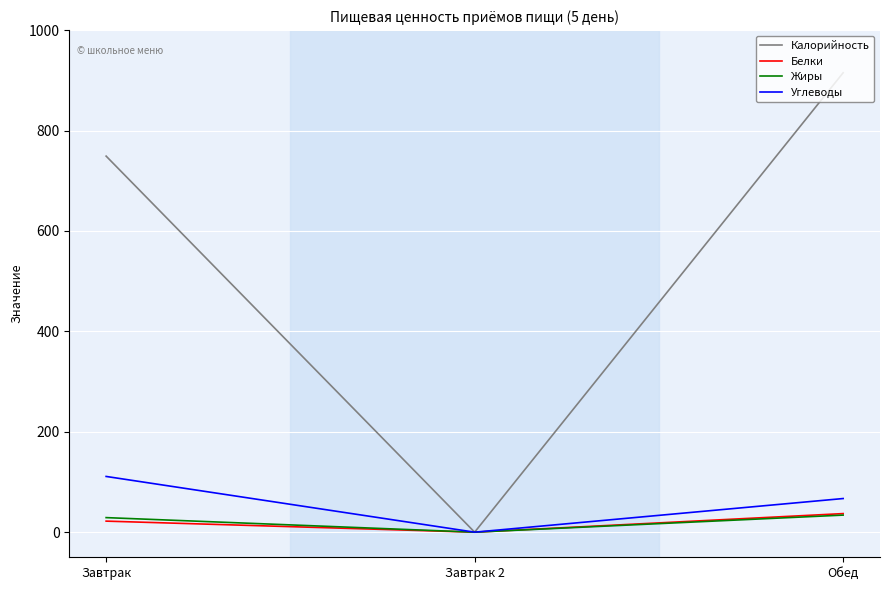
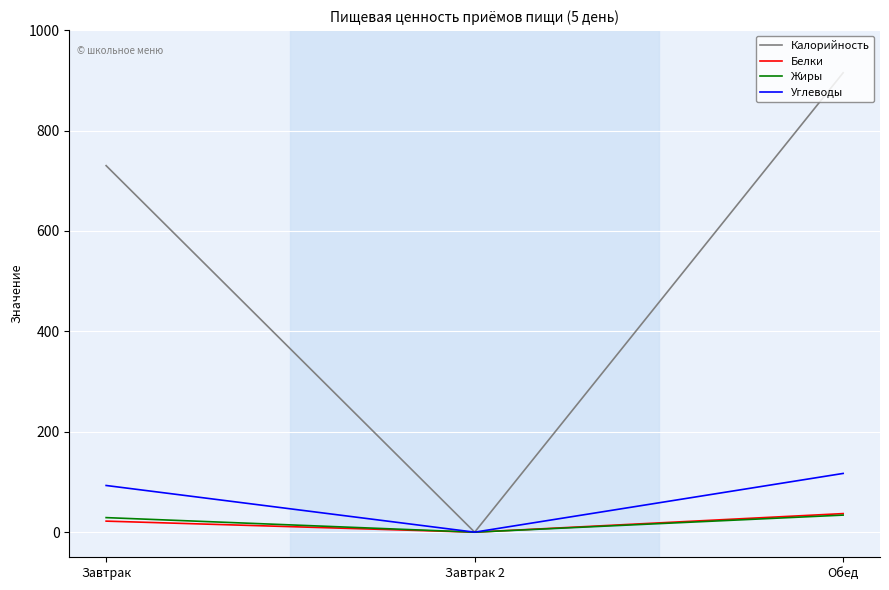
  {
    "Калорийность": {
-     "Завтрак": 750
+     "Завтрак": 730
    },
    "Белки": {
      "Завтрак": 20
    },
    "Жиры": {
      "Завтрак": 30
    },
    "Углеводы": {
-     "Завтрак": 110,
-     "Обед": 70
+     "Завтрак": 90,
+     "Обед": 120
    }
  }
